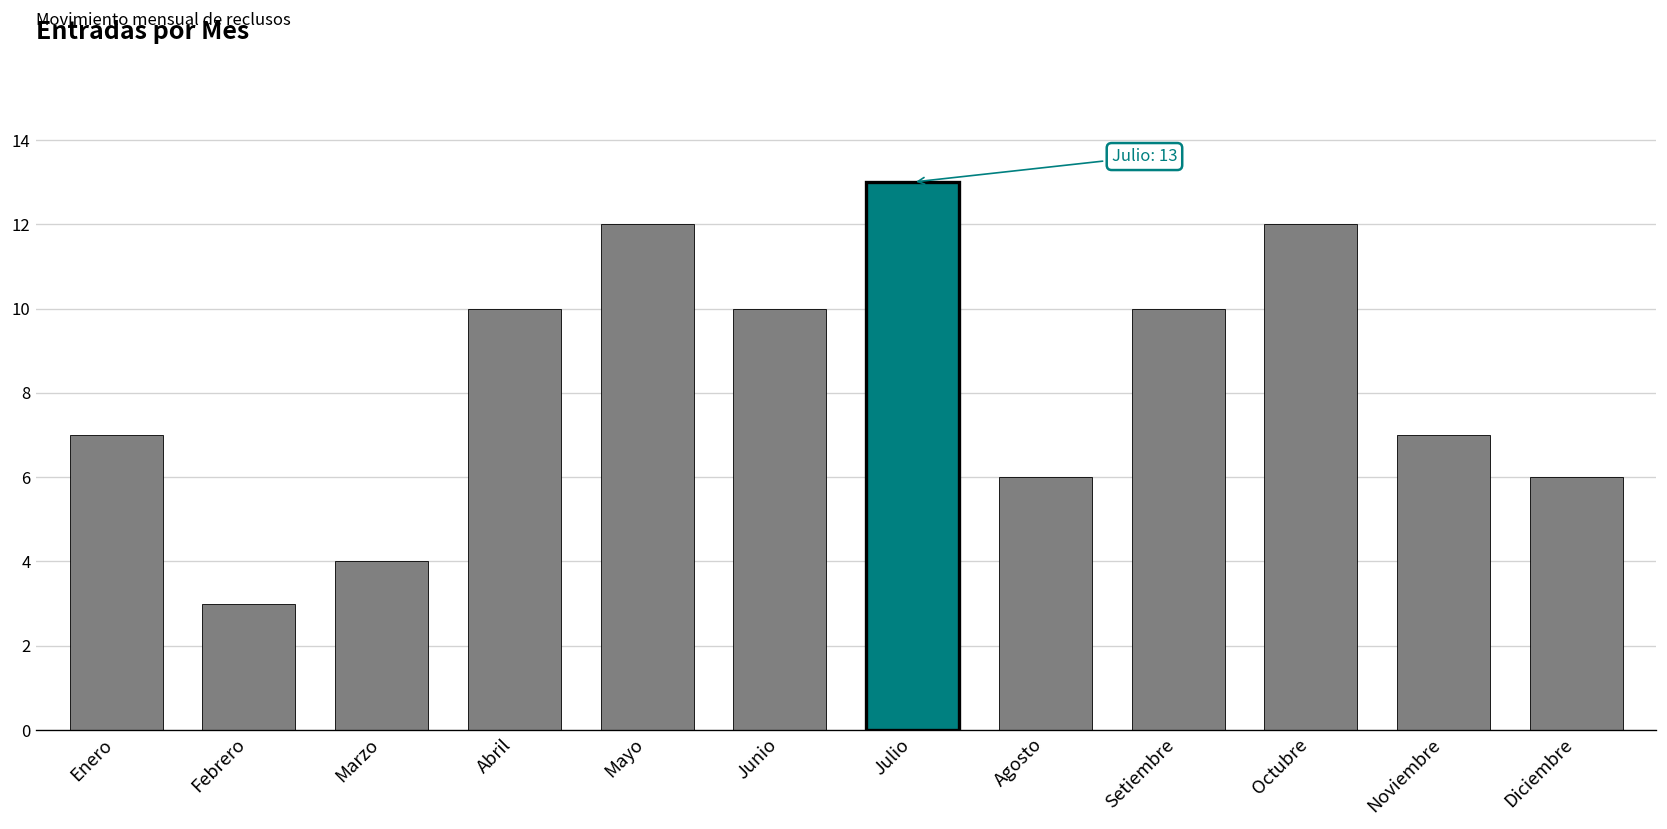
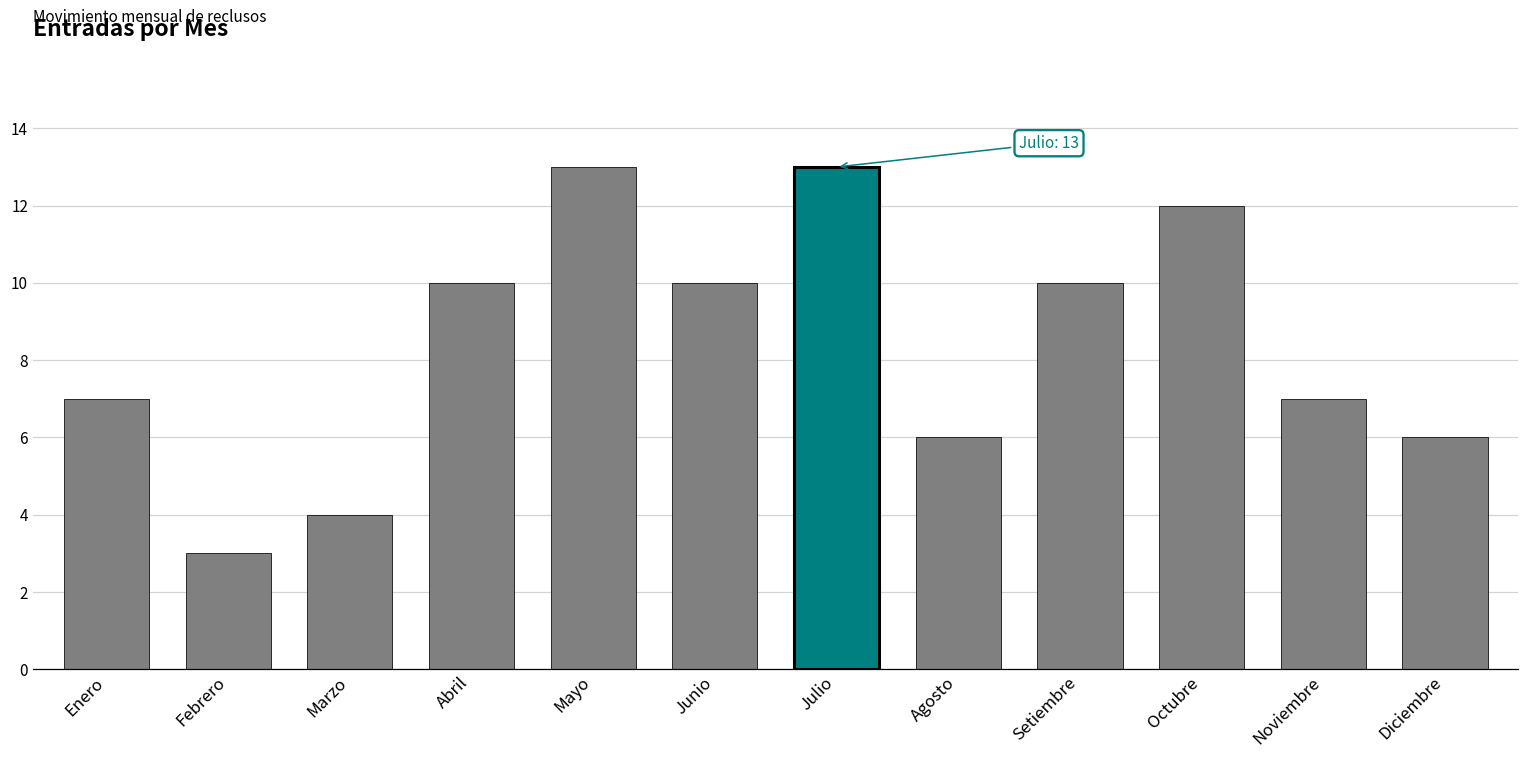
  {
    "Enero": 7,
    "Febrero": 3,
    "Marzo": 4,
    "Abril": 10,
-   "Mayo": 12,
+   "Mayo": 13,
    "Junio": 10,
    "Agosto": 6,
    "Setiembre": 10,
    "Octubre": 12,
    "Noviembre": 7,
    "Diciembre": 6
  }
